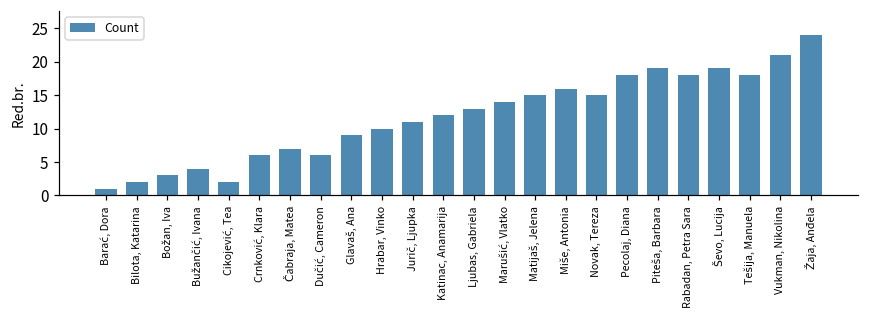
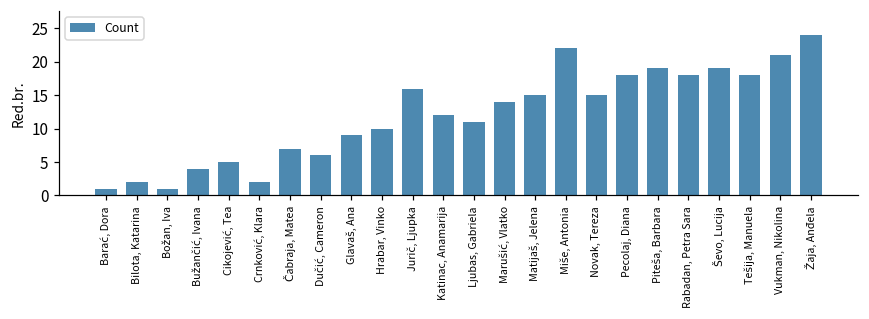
  {
    "Barać, Dora": 1,
    "Bilota, Katarina": 2,
-   "Božan, Iva": 3,
+   "Božan, Iva": 1,
    "Bužančić, Ivana": 4,
-   "Cikojević, Tea": 2,
-   "Crnković, Klara": 6,
+   "Cikojević, Tea": 5,
+   "Crnković, Klara": 2,
    "Čabraja, Matea": 7,
    "Dučić, Cameron": 6,
    "Glavaš, Ana": 9,
    "Hrabar, Vinko": 10,
-   "Jurič, Ljupka": 11,
+   "Jurič, Ljupka": 16,
    "Katinac, Anamarija": 12,
-   "Ljubas, Gabriela": 13,
+   "Ljubas, Gabriela": 11,
    "Marušić, Vlatko": 14,
    "Matijaš, Jelena": 15,
-   "Miše, Antonia": 16,
+   "Miše, Antonia": 22,
    "Novak, Tereza": 15,
    "Pecolaj, Diana": 18,
    "Piteša, Barbara": 19,
    "Rabadan, Petra Sara": 18,
    "Ševo, Lucija": 19,
    "Tešija, Manuela": 18,
    "Vukman, Nikolina": 21,
    "Žaja, Anđela": 24
  }
